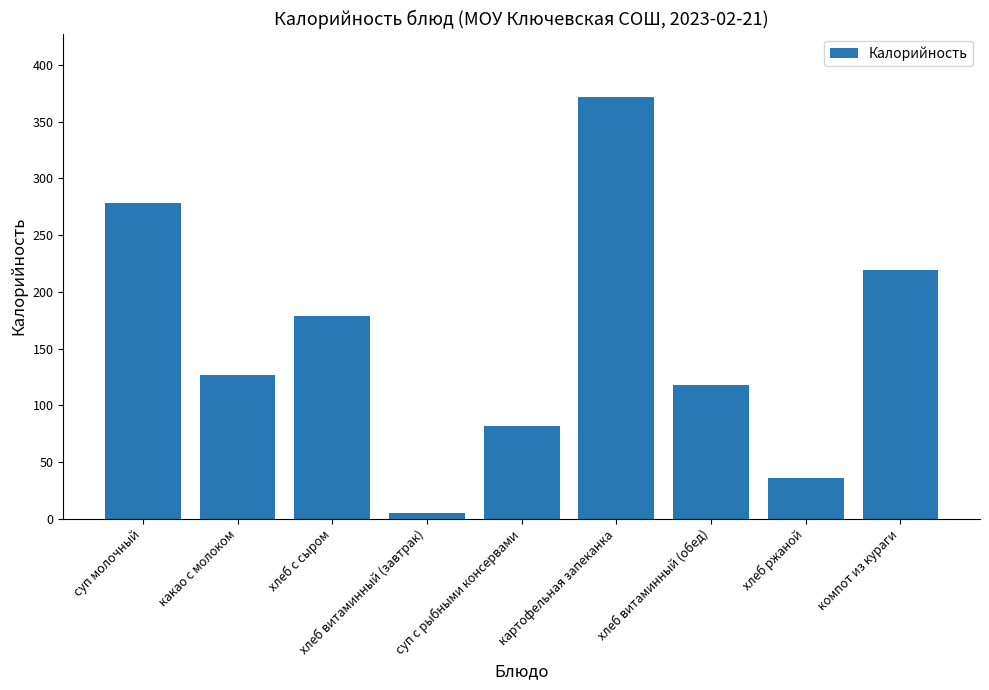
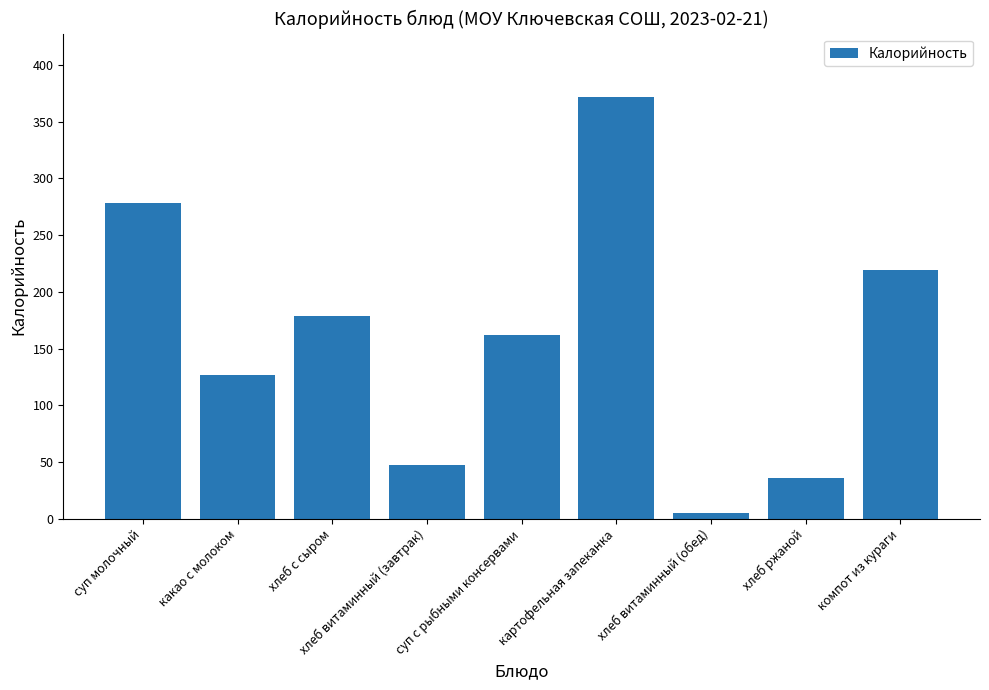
  {
    "суп молочный": 278,
    "какао с молоком": 127,
    "хлеб с сыром": 179,
-   "хлеб витаминный (завтрак)": 5,
-   "суп с рыбными консервами": 82,
+   "хлеб витаминный (завтрак)": 47,
+   "суп с рыбными консервами": 162,
    "картофельная запеканка": 372,
-   "хлеб витаминный (обед)": 118,
+   "хлеб витаминный (обед)": 5,
    "хлеб ржаной": 36,
    "компот из кураги": 219
  }
